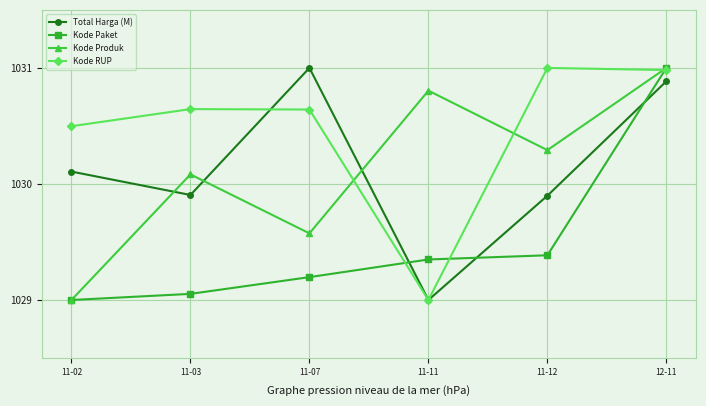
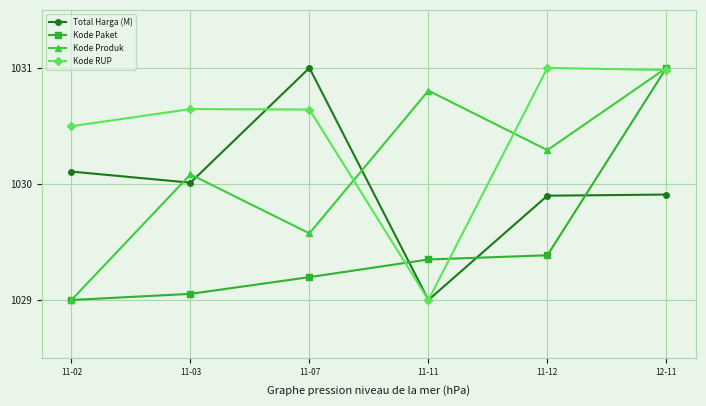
  {
    "Total Harga (M)": {
      "11-02": 1030.11,
-     "11-03": 1029.91,
+     "11-03": 1030.01,
      "11-07": 1031.00,
      "11-12": 1029.90,
-     "12-11": 1030.89
+     "12-11": 1029.91
    }
  }
